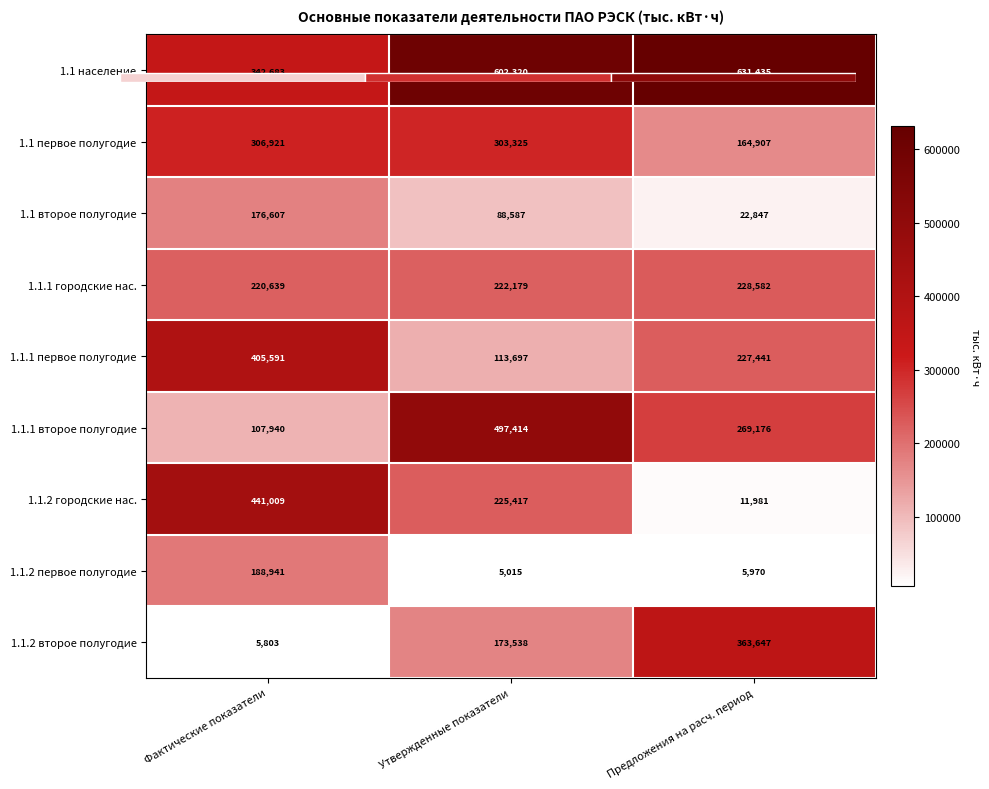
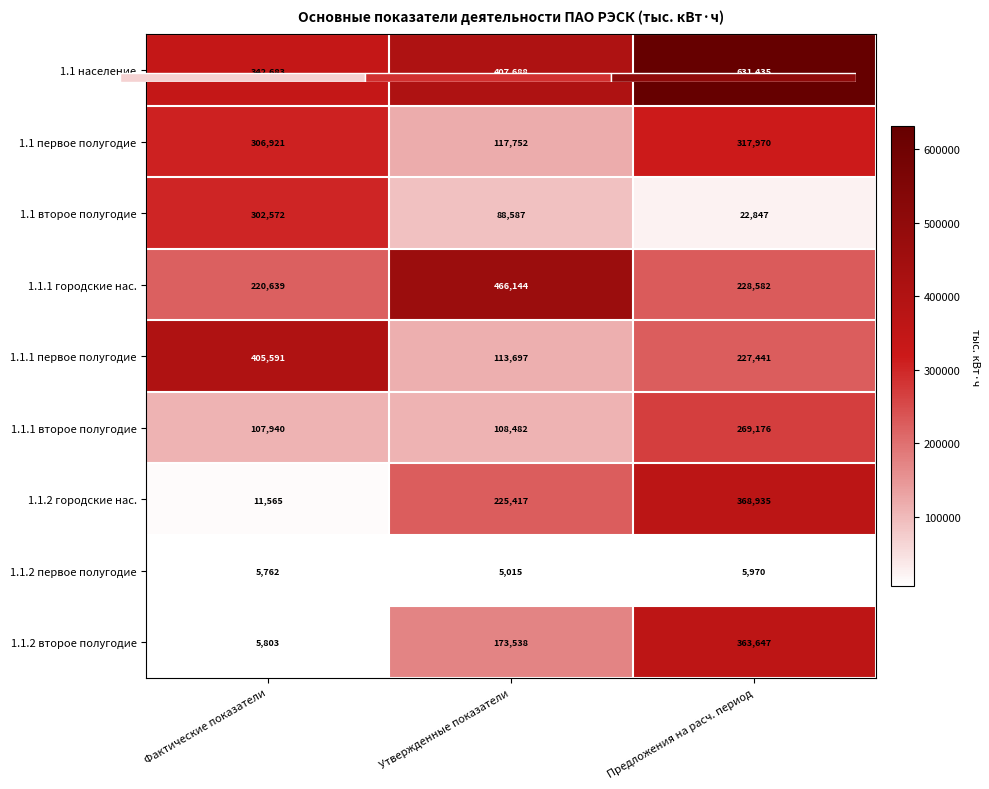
  {
    "Основные показатели деятельности ПАО РЭСК (тыс. кВт·ч)": {
      "1.1 население": {
        "Фактические показатели": "342,683",
-       "Утвержденные показатели": "602,320",
+       "Утвержденные показатели": "407,688",
        "Предложения на расч. период": "631,435"
      },
      "1.1 первое полугодие": {
        "Фактические показатели": "306,921",
-       "Утвержденные показатели": "303,325",
-       "Предложения на расч. период": "164,907"
+       "Утвержденные показатели": "117,752",
+       "Предложения на расч. период": "317,970"
      },
      "1.1 второе полугодие": {
-       "Фактические показатели": "176,607",
+       "Фактические показатели": "302,572",
        "Утвержденные показатели": "88,587",
        "Предложения на расч. период": "22,847"
      },
      "1.1.1 городские нас.": {
        "Фактические показатели": "220,639",
-       "Утвержденные показатели": "222,179",
+       "Утвержденные показатели": "466,144",
        "Предложения на расч. период": "228,582"
      },
      "1.1.1 первое полугодие": {
        "Фактические показатели": "405,591",
        "Утвержденные показатели": "113,697",
        "Предложения на расч. период": "227,441"
      },
      "1.1.1 второе полугодие": {
        "Фактические показатели": "107,940",
-       "Утвержденные показатели": "497,414",
+       "Утвержденные показатели": "108,482",
        "Предложения на расч. период": "269,176"
      },
      "1.1.2 городские нас.": {
-       "Фактические показатели": "441,009",
+       "Фактические показатели": "11,565",
        "Утвержденные показатели": "225,417",
-       "Предложения на расч. период": "11,981"
+       "Предложения на расч. период": "368,935"
      },
      "1.1.2 первое полугодие": {
-       "Фактические показатели": "188,941",
+       "Фактические показатели": "5,762",
        "Утвержденные показатели": "5,015",
        "Предложения на расч. период": "5,970"
      },
      "1.1.2 второе полугодие": {
        "Фактические показатели": "5,803",
        "Утвержденные показатели": "173,538",
        "Предложения на расч. период": "363,647"
      }
    }
  }
